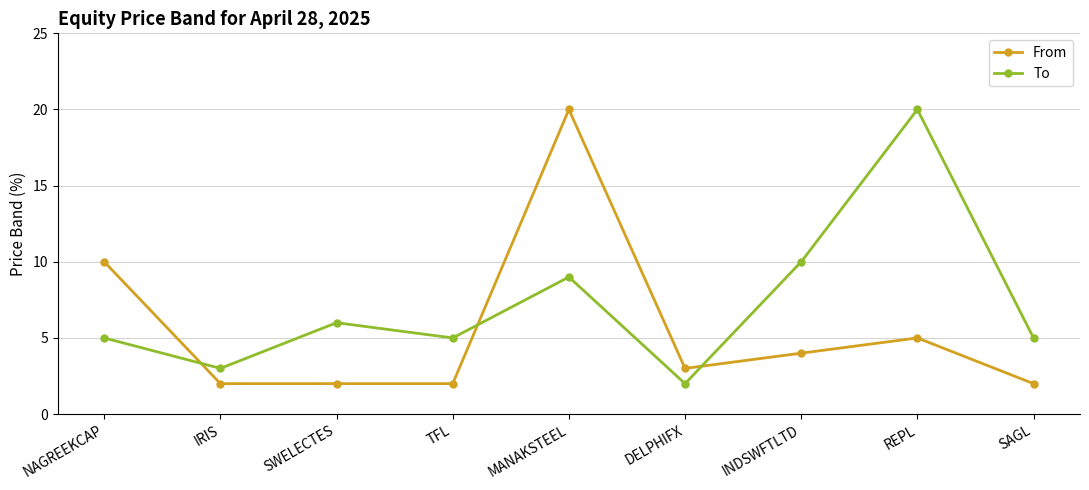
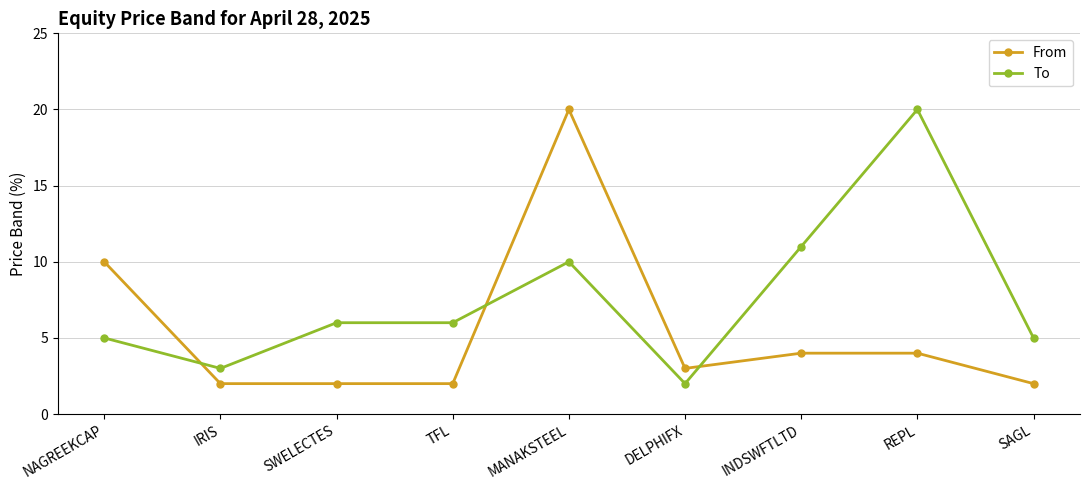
  {
    "From": {
      "NAGREEKCAP": 10,
      "IRIS": 2,
      "SWELECTES": 2,
      "TFL": 2,
      "MANAKSTEEL": 20,
      "DELPHIFX": 3,
      "INDSWFTLTD": 4,
-     "REPL": 5,
+     "REPL": 4,
      "SAGL": 2
    },
    "To": {
      "NAGREEKCAP": 5,
      "IRIS": 3,
      "SWELECTES": 6,
-     "TFL": 5,
-     "MANAKSTEEL": 9,
+     "TFL": 6,
+     "MANAKSTEEL": 10,
      "DELPHIFX": 2,
-     "INDSWFTLTD": 10,
+     "INDSWFTLTD": 11,
      "REPL": 20,
      "SAGL": 5
    }
  }
